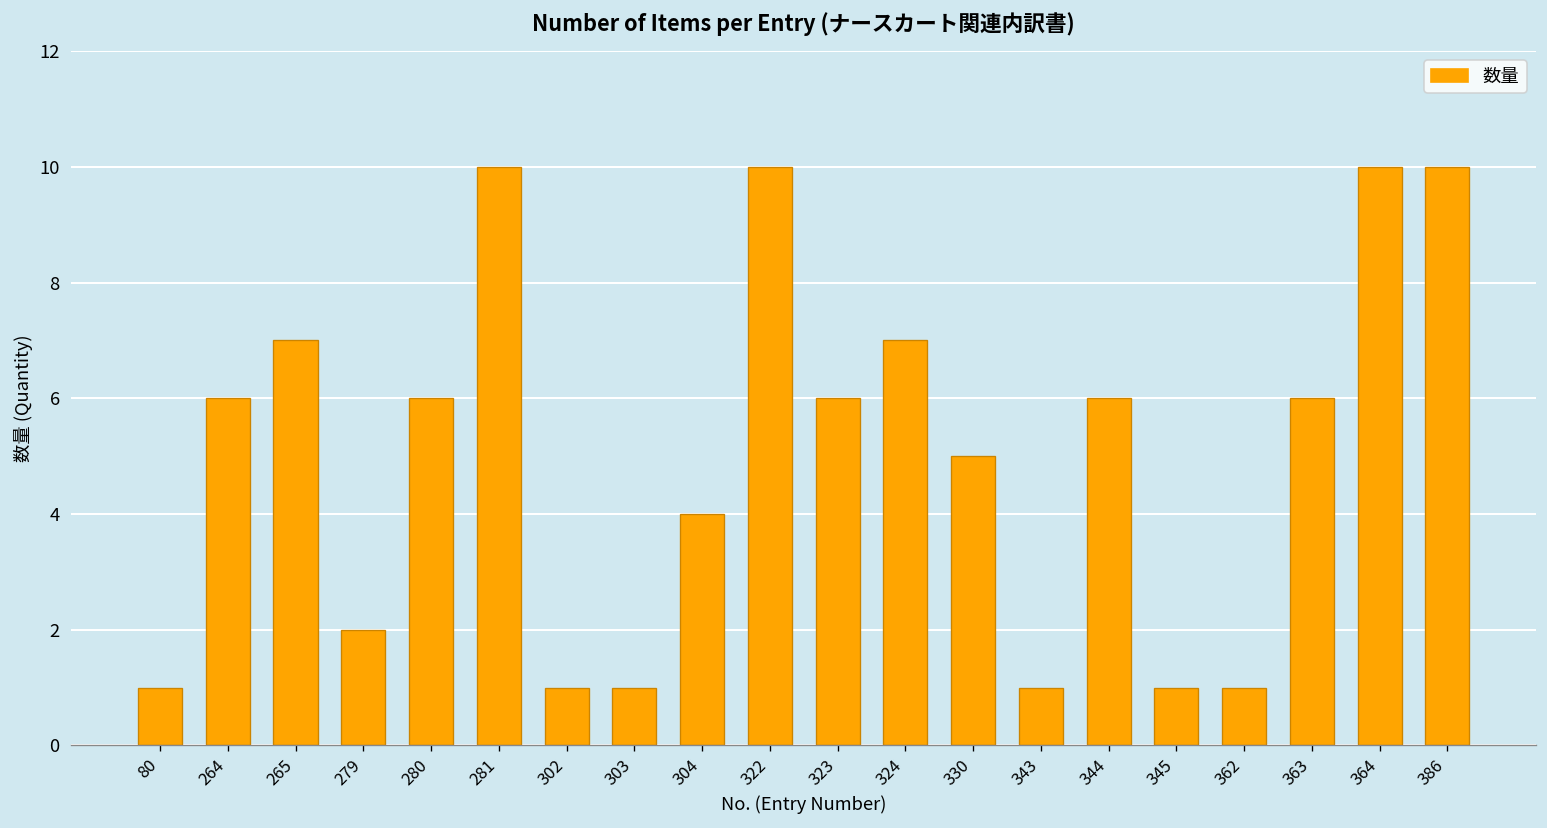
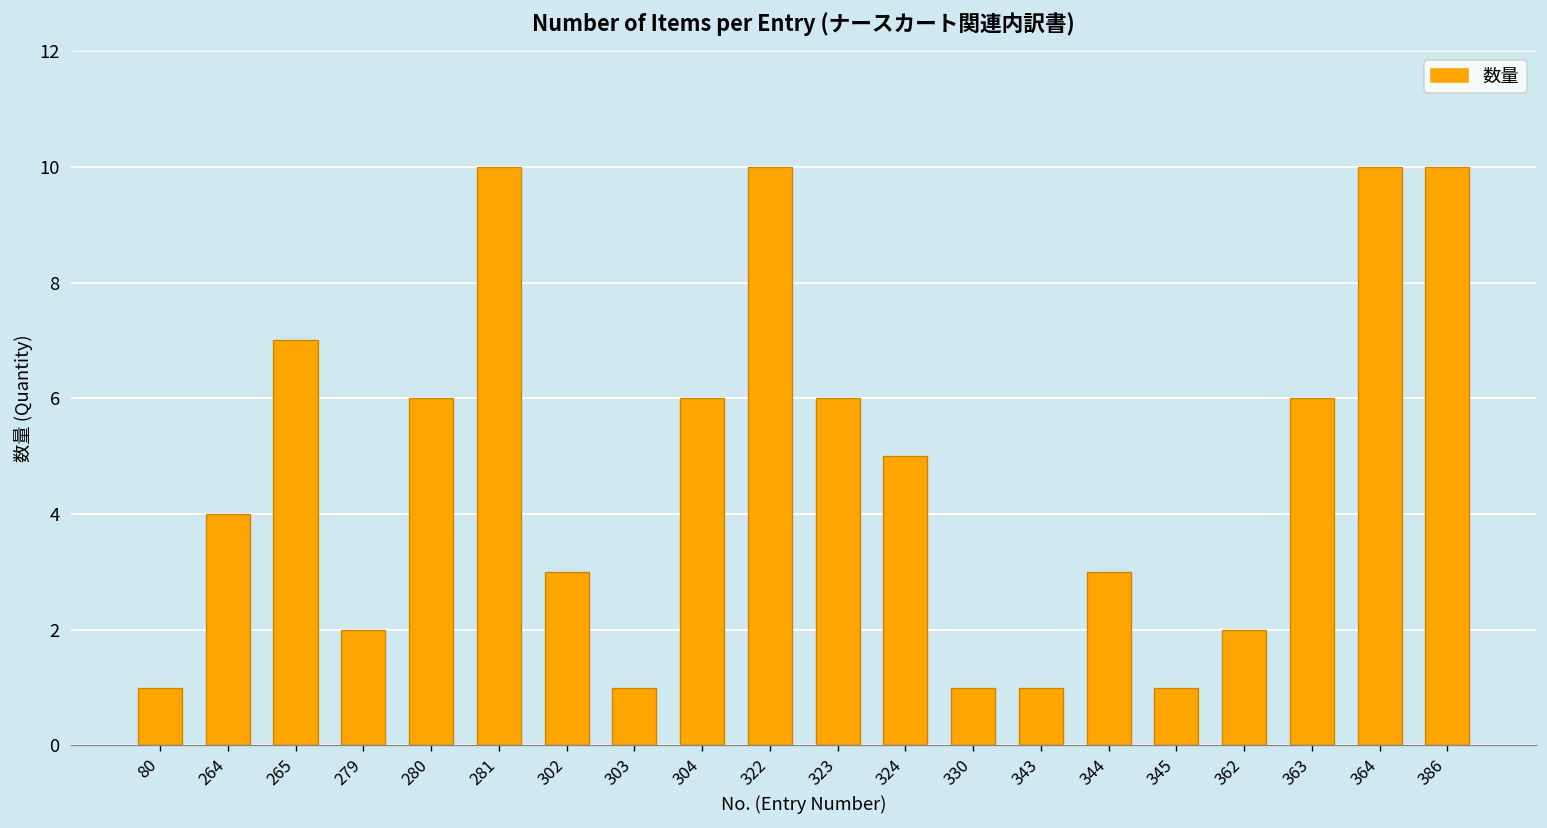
  {
    "80": 1,
-   "264": 6,
+   "264": 4,
    "265": 7,
    "279": 2,
    "280": 6,
    "281": 10,
-   "302": 1,
+   "302": 3,
    "303": 1,
-   "304": 4,
+   "304": 6,
    "322": 10,
    "323": 6,
-   "324": 7,
-   "330": 5,
+   "324": 5,
+   "330": 1,
    "343": 1,
-   "344": 6,
+   "344": 3,
    "345": 1,
-   "362": 1,
+   "362": 2,
    "363": 6,
    "364": 10,
    "386": 10
  }
